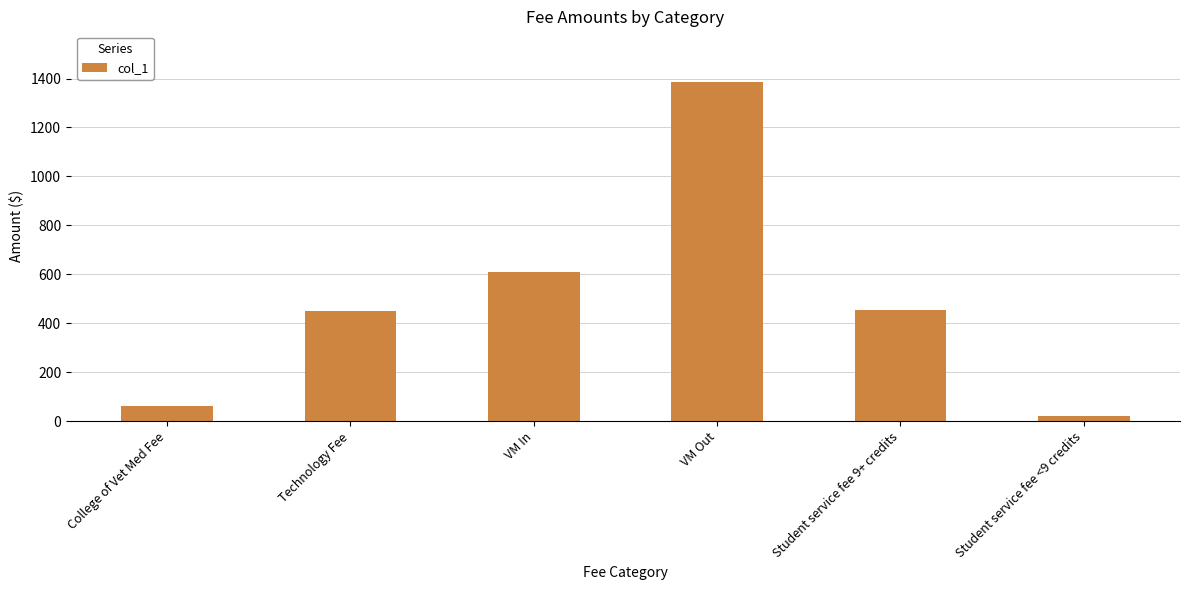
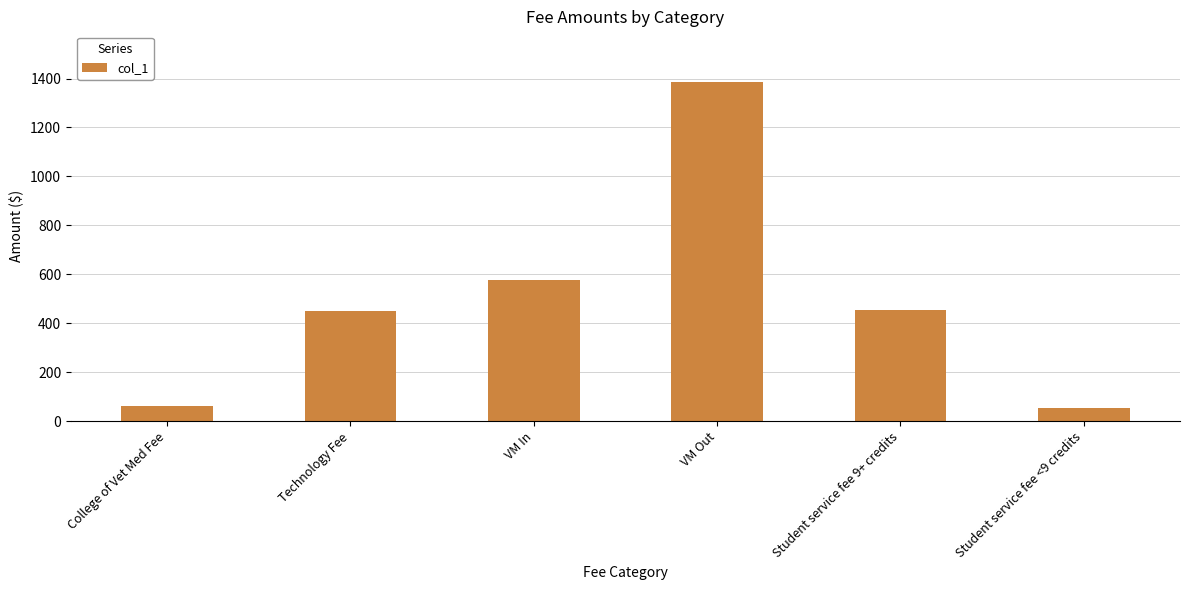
  {
    "College of Vet Med Fee": 60,
    "Technology Fee": 450,
-   "VM In": 610,
+   "VM In": 580,
    "VM Out": 1390,
    "Student service fee 9+ credits": 450,
-   "Student service fee <9 credits": 20
+   "Student service fee <9 credits": 50
  }
